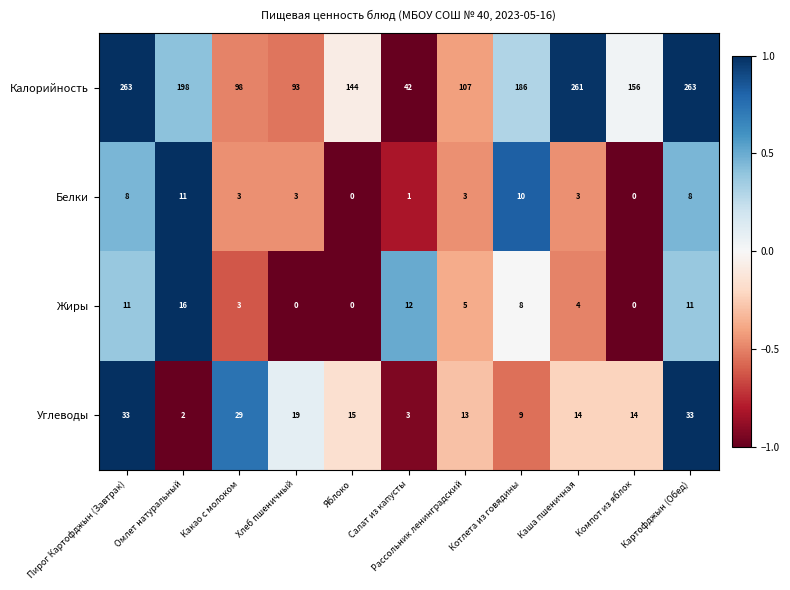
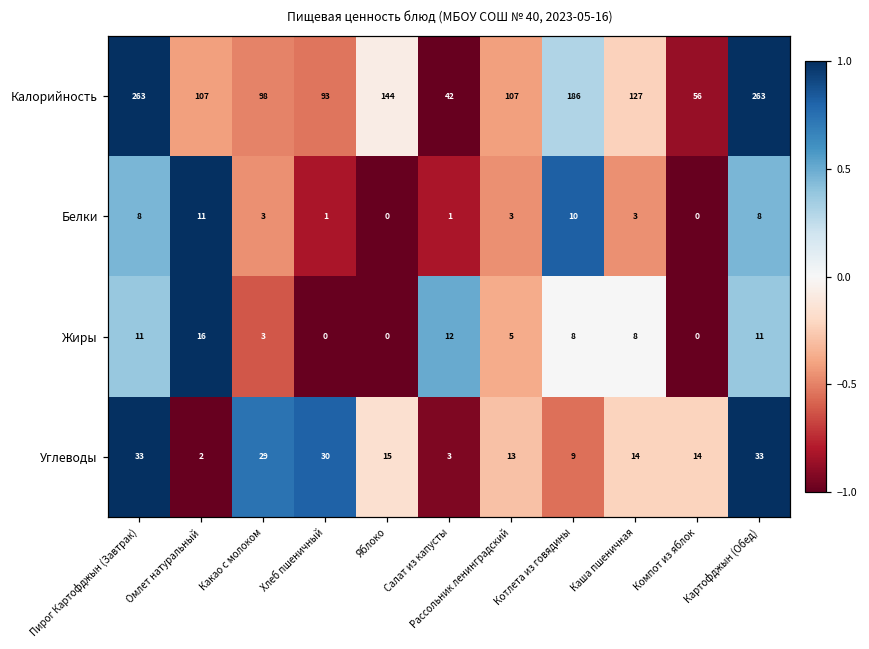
  {
    "Калорийность": {
      "Пирог Картофджын (Завтрак)": 263,
-     "Омлет натуральный": 198,
+     "Омлет натуральный": 107,
      "Какао с молоком": 98,
      "Хлеб пшеничный": 93,
      "Яблоко": 144,
      "Салат из капусты": 42,
      "Рассольник ленинградский": 107,
      "Котлета из говядины": 186,
-     "Каша пшеничная": 261,
-     "Компот из яблок": 156,
+     "Каша пшеничная": 127,
+     "Компот из яблок": 56,
      "Картофджын (Обед)": 263
    },
    "Белки": {
      "Пирог Картофджын (Завтрак)": 8,
      "Омлет натуральный": 11,
      "Какао с молоком": 3,
-     "Хлеб пшеничный": 3,
+     "Хлеб пшеничный": 1,
      "Яблоко": 0,
      "Салат из капусты": 1,
      "Рассольник ленинградский": 3,
      "Котлета из говядины": 10,
      "Каша пшеничная": 3,
      "Компот из яблок": 0,
      "Картофджын (Обед)": 8
    },
    "Жиры": {
      "Пирог Картофджын (Завтрак)": 11,
      "Омлет натуральный": 16,
      "Какао с молоком": 3,
      "Хлеб пшеничный": 0,
      "Яблоко": 0,
      "Салат из капусты": 12,
      "Рассольник ленинградский": 5,
      "Котлета из говядины": 8,
-     "Каша пшеничная": 4,
+     "Каша пшеничная": 8,
      "Компот из яблок": 0,
      "Картофджын (Обед)": 11
    },
    "Углеводы": {
      "Пирог Картофджын (Завтрак)": 33,
      "Омлет натуральный": 2,
      "Какао с молоком": 29,
-     "Хлеб пшеничный": 19,
+     "Хлеб пшеничный": 30,
      "Яблоко": 15,
      "Салат из капусты": 3,
      "Рассольник ленинградский": 13,
      "Котлета из говядины": 9,
      "Каша пшеничная": 14,
      "Компот из яблок": 14,
      "Картофджын (Обед)": 33
    }
  }
